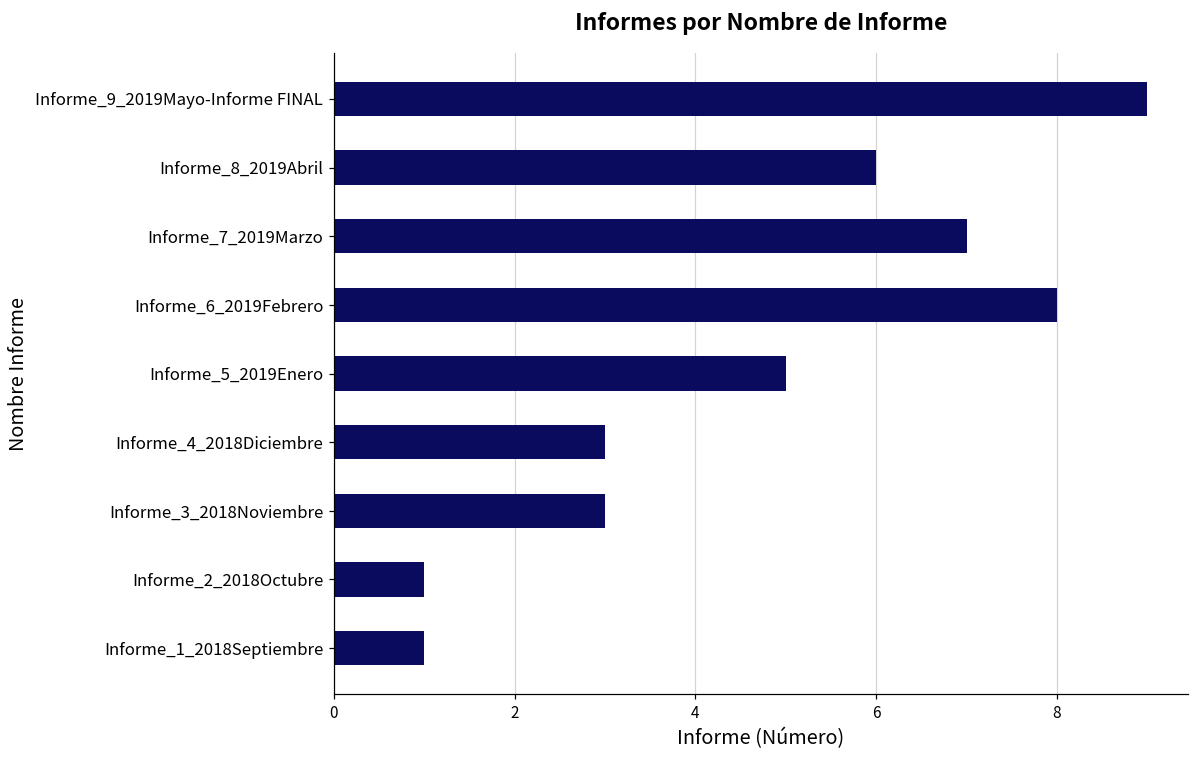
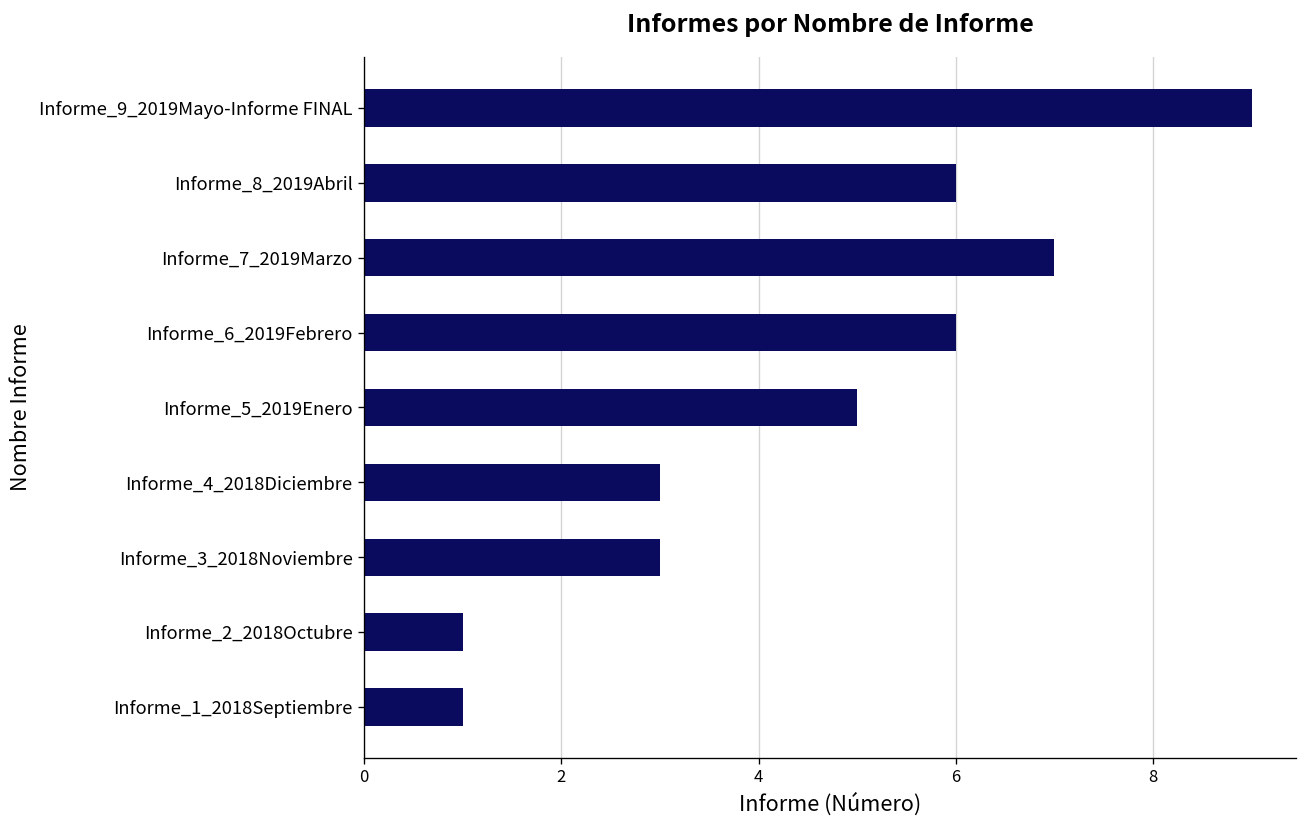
  {
    "Informe_9_2019Mayo-Informe FINAL": 9,
    "Informe_8_2019Abril": 6,
    "Informe_7_2019Marzo": 7,
-   "Informe_6_2019Febrero": 8,
+   "Informe_6_2019Febrero": 6,
    "Informe_5_2019Enero": 5,
    "Informe_4_2018Diciembre": 3,
    "Informe_3_2018Noviembre": 3,
    "Informe_2_2018Octubre": 1,
    "Informe_1_2018Septiembre": 1
  }
